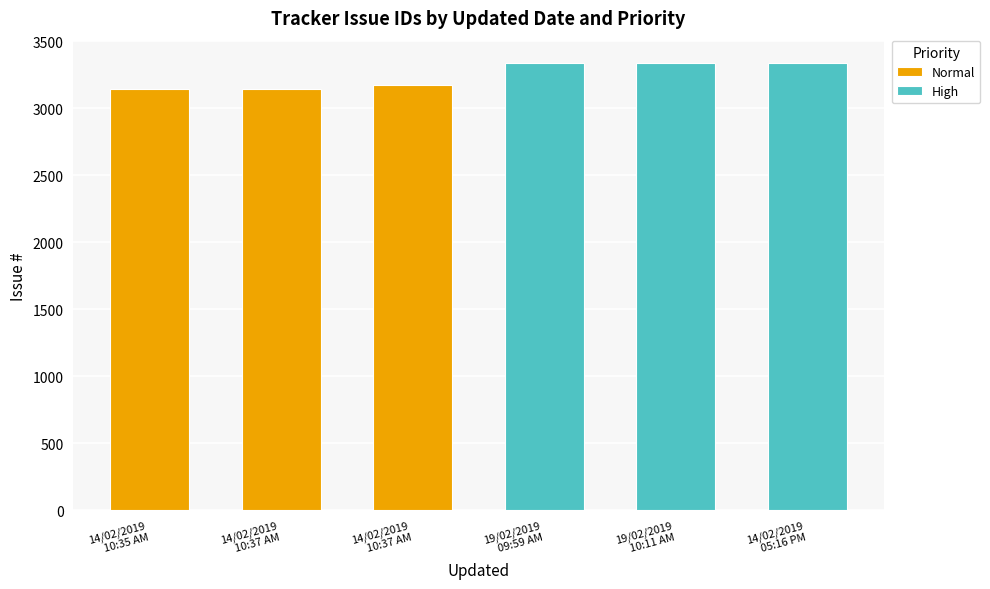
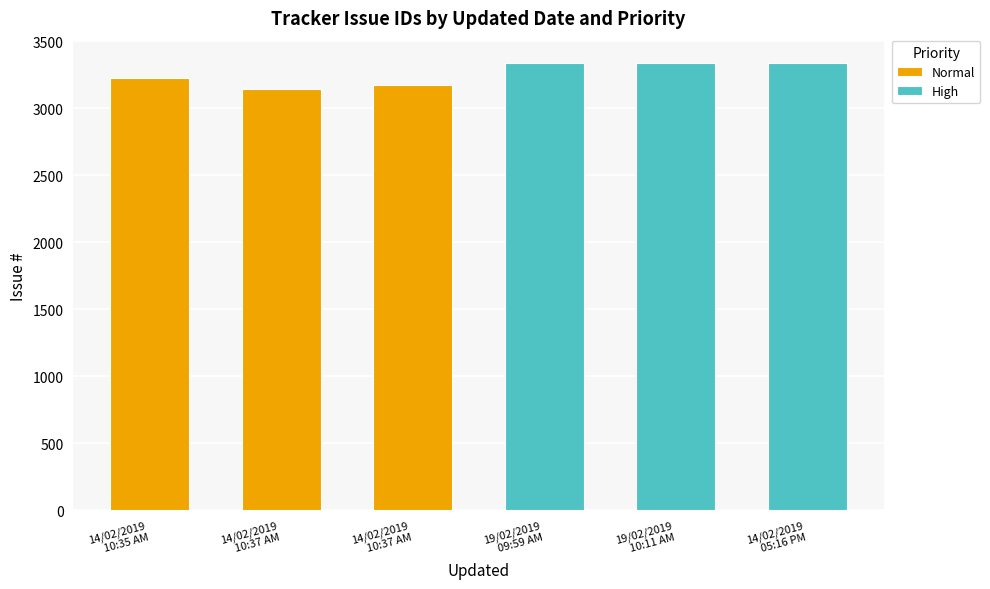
  {
-   "14/02/2019 10:35 AM": 3140,
+   "14/02/2019 10:35 AM": 3230,
    "19/02/2019 09:59 AM": 3330,
    "19/02/2019 10:11 AM": 3340,
    "14/02/2019 05:16 PM": 3340
  }
